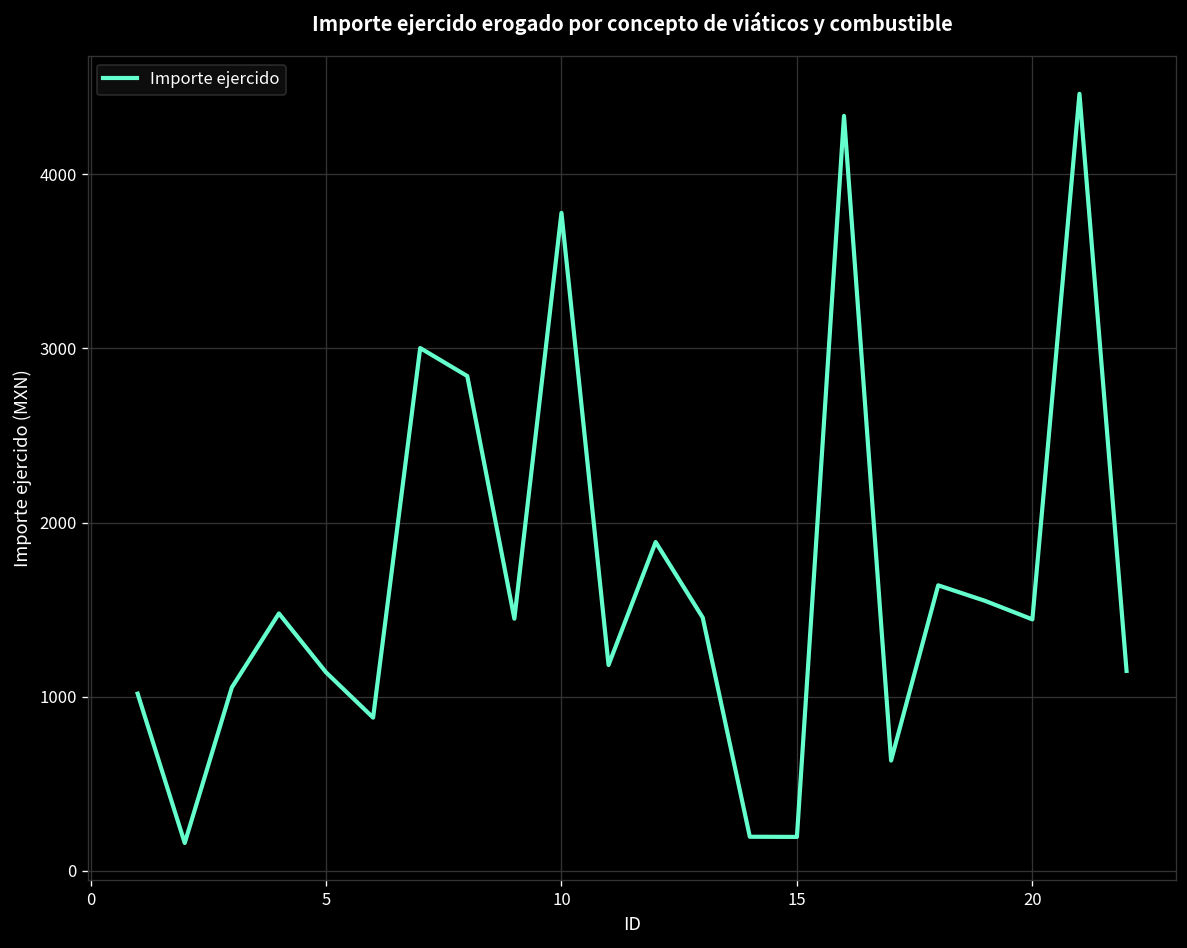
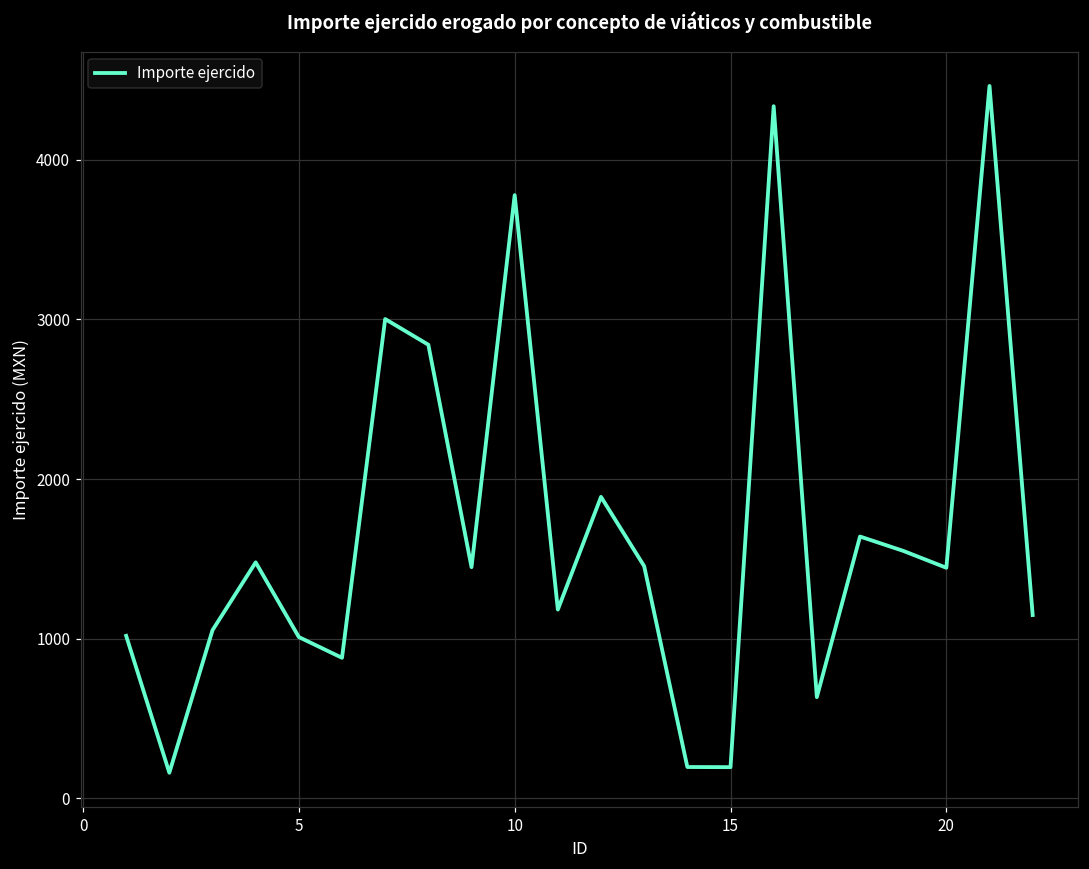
  {
-   "5": 1140,
+   "5": 1010,
    "10": 3780,
    "15": 200,
    "20": 1440
  }
